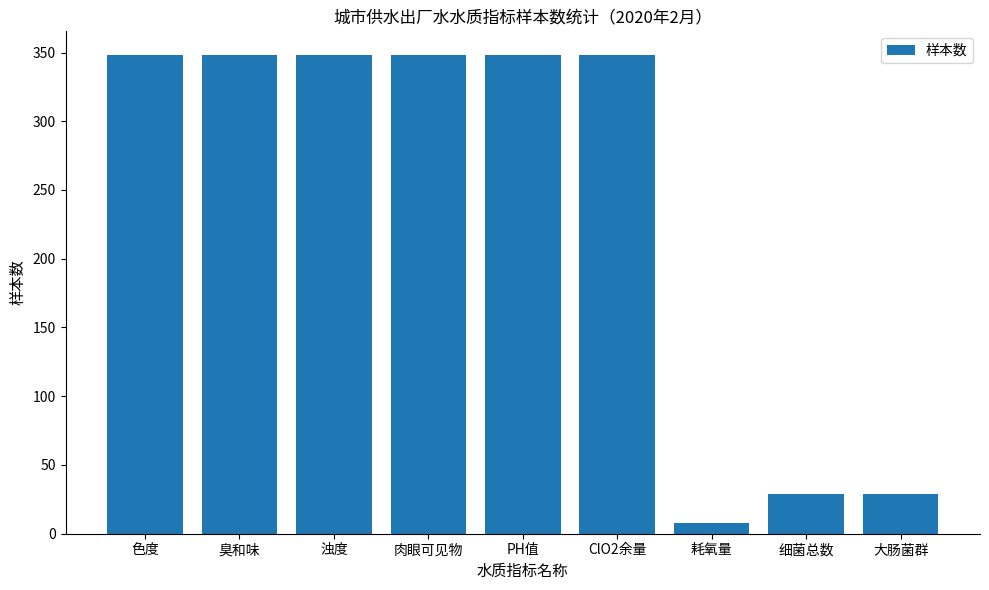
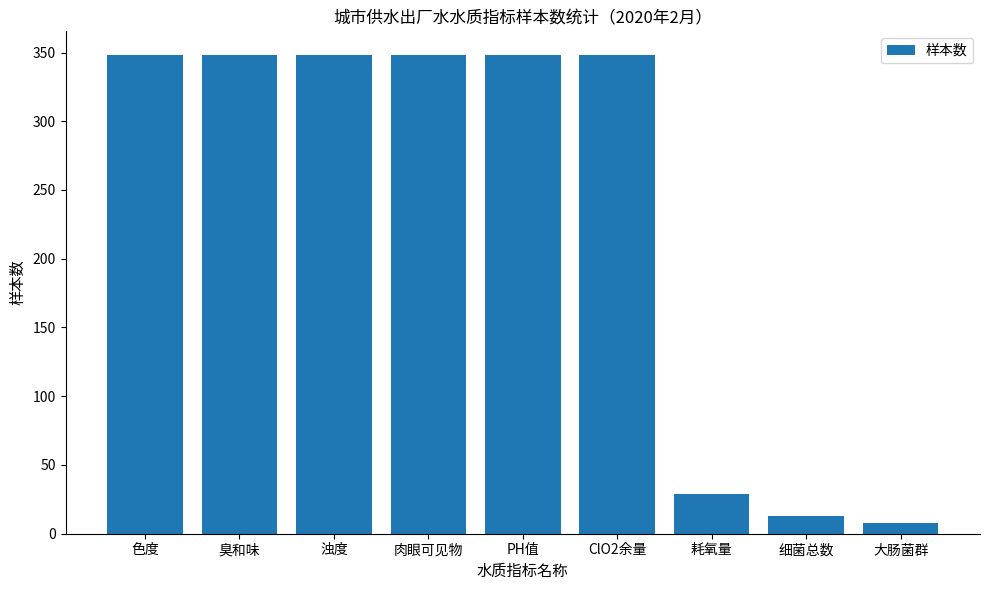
  {
    "色度": 348,
    "臭和味": 348,
    "浊度": 348,
    "肉眼可见物": 348,
    "PH值": 348,
    "ClO2余量": 348,
-   "耗氧量": 8,
-   "细菌总数": 29,
-   "大肠菌群": 29
+   "耗氧量": 29,
+   "细菌总数": 13,
+   "大肠菌群": 8
  }
